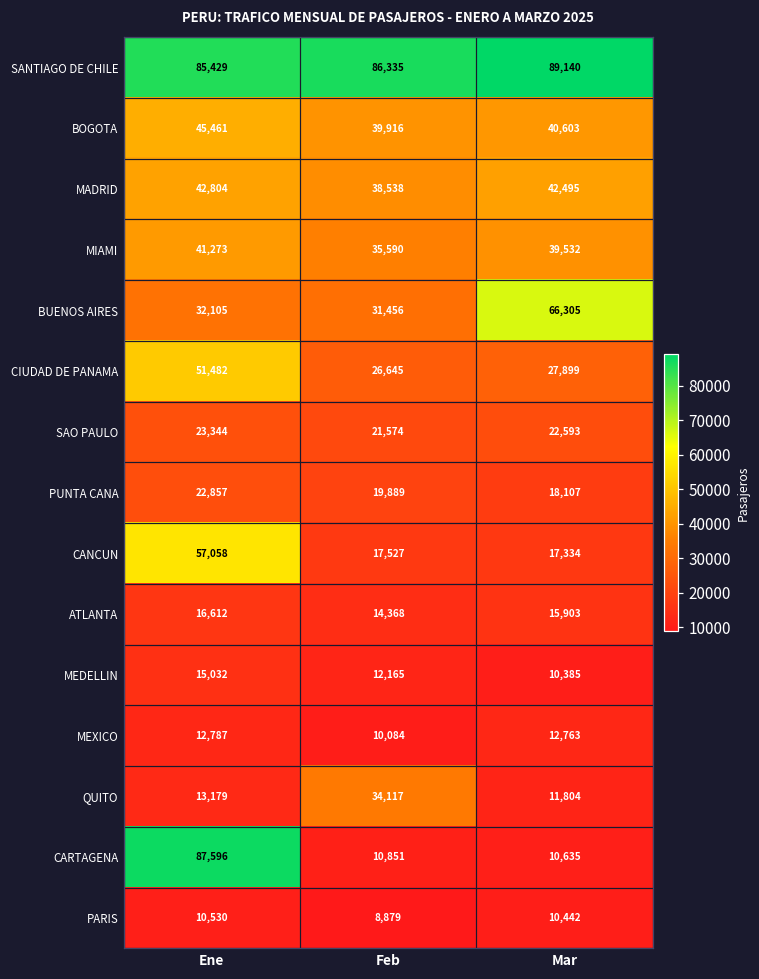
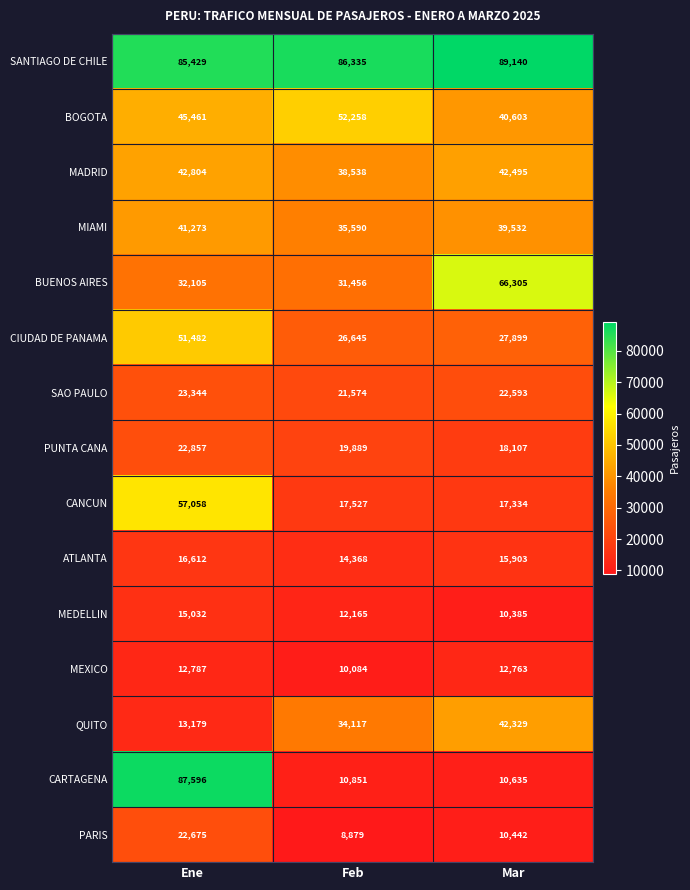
  {
    "SANTIAGO DE CHILE": {
      "Ene": "85,429",
      "Feb": "86,335",
      "Mar": "89,140"
    },
    "BOGOTA": {
      "Ene": "45,461",
-     "Feb": "39,916",
+     "Feb": "52,258",
      "Mar": "40,603"
    },
    "MADRID": {
      "Ene": "42,804",
      "Feb": "38,538",
      "Mar": "42,495"
    },
    "MIAMI": {
      "Ene": "41,273",
      "Feb": "35,590",
      "Mar": "39,532"
    },
    "BUENOS AIRES": {
      "Ene": "32,105",
      "Feb": "31,456",
      "Mar": "66,305"
    },
    "CIUDAD DE PANAMA": {
      "Ene": "51,482",
      "Feb": "26,645",
      "Mar": "27,899"
    },
    "SAO PAULO": {
      "Ene": "23,344",
      "Feb": "21,574",
      "Mar": "22,593"
    },
    "PUNTA CANA": {
      "Ene": "22,857",
      "Feb": "19,889",
      "Mar": "18,107"
    },
    "CANCUN": {
      "Ene": "57,058",
      "Feb": "17,527",
      "Mar": "17,334"
    },
    "ATLANTA": {
      "Ene": "16,612",
      "Feb": "14,368",
      "Mar": "15,903"
    },
    "MEDELLIN": {
      "Ene": "15,032",
      "Feb": "12,165",
      "Mar": "10,385"
    },
    "MEXICO": {
      "Ene": "12,787",
      "Feb": "10,084",
      "Mar": "12,763"
    },
    "QUITO": {
      "Ene": "13,179",
      "Feb": "34,117",
-     "Mar": "11,804"
+     "Mar": "42,329"
    },
    "CARTAGENA": {
      "Ene": "87,596",
      "Feb": "10,851",
      "Mar": "10,635"
    },
    "PARIS": {
-     "Ene": "10,530",
+     "Ene": "22,675",
      "Feb": "8,879",
      "Mar": "10,442"
    }
  }
